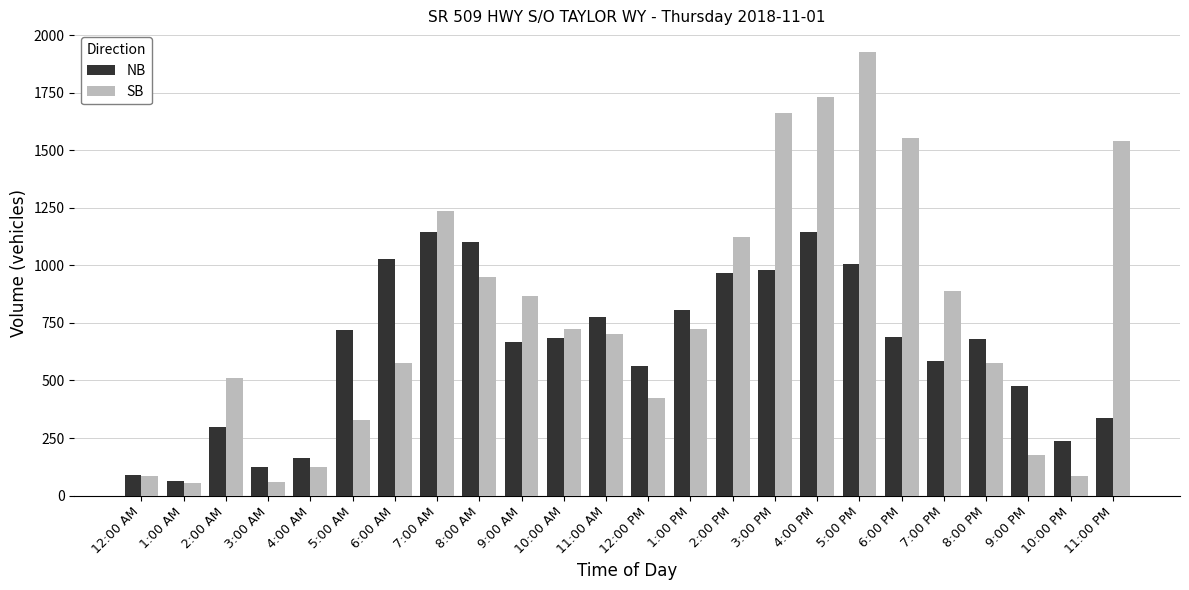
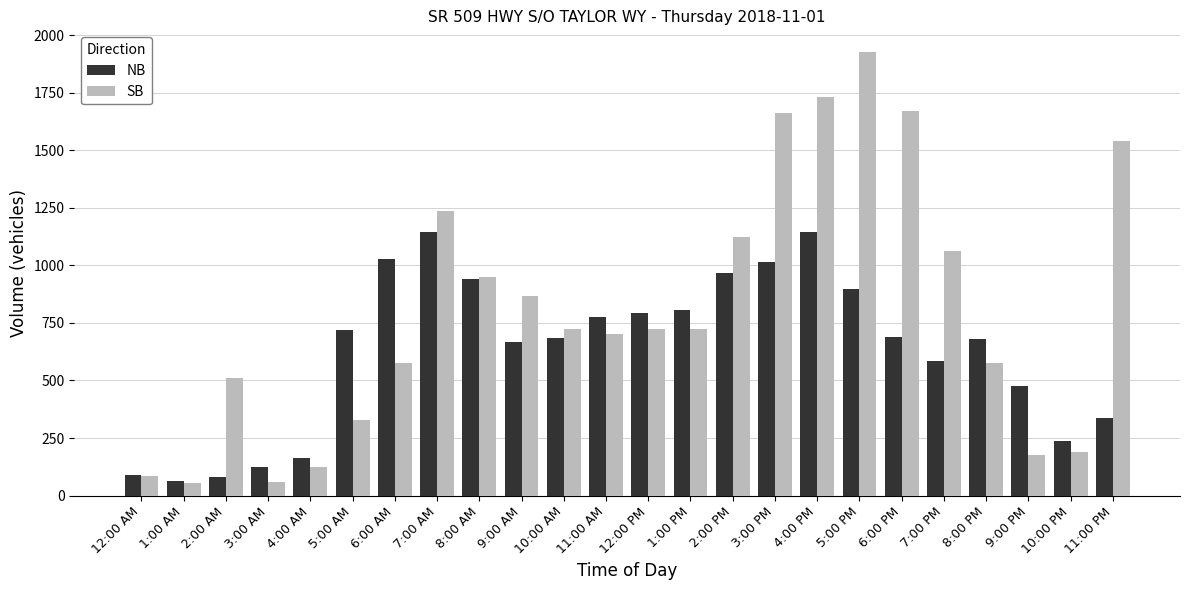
  {
    "NB": {
      "12:00 AM": 90,
      "1:00 AM": 60,
-     "2:00 AM": 300,
+     "2:00 AM": 80,
      "3:00 AM": 130,
      "4:00 AM": 160,
      "5:00 AM": 720,
      "6:00 AM": 1030,
      "7:00 AM": 1150,
-     "8:00 AM": 1100,
+     "8:00 AM": 940,
      "9:00 AM": 670,
      "10:00 AM": 680,
      "11:00 AM": 780,
-     "12:00 PM": 560,
+     "12:00 PM": 790,
      "1:00 PM": 810,
      "2:00 PM": 970,
-     "3:00 PM": 980,
+     "3:00 PM": 1020,
      "4:00 PM": 1150,
-     "5:00 PM": 1000,
+     "5:00 PM": 900,
      "6:00 PM": 690,
      "7:00 PM": 580,
      "8:00 PM": 680,
      "9:00 PM": 470,
      "10:00 PM": 240,
      "11:00 PM": 340
    },
    "SB": {
      "12:00 AM": 80,
      "1:00 AM": 60,
      "2:00 AM": 510,
      "3:00 AM": 60,
      "4:00 AM": 130,
      "5:00 AM": 330,
      "6:00 AM": 580,
      "7:00 AM": 1240,
      "8:00 AM": 950,
      "9:00 AM": 870,
      "10:00 AM": 720,
      "11:00 AM": 700,
-     "12:00 PM": 420,
+     "12:00 PM": 720,
      "1:00 PM": 720,
      "2:00 PM": 1130,
      "3:00 PM": 1660,
      "4:00 PM": 1730,
      "5:00 PM": 1930,
-     "6:00 PM": 1550,
-     "7:00 PM": 890,
+     "6:00 PM": 1670,
+     "7:00 PM": 1060,
      "8:00 PM": 580,
      "9:00 PM": 180,
-     "10:00 PM": 90,
+     "10:00 PM": 190,
      "11:00 PM": 1540
    }
  }
